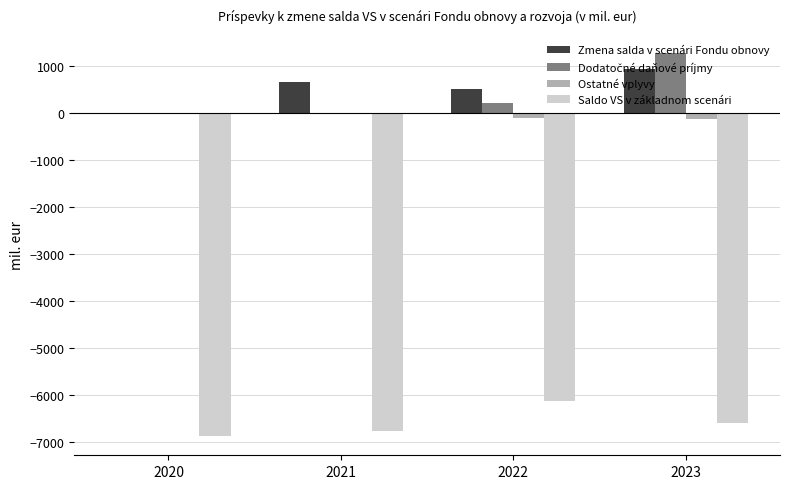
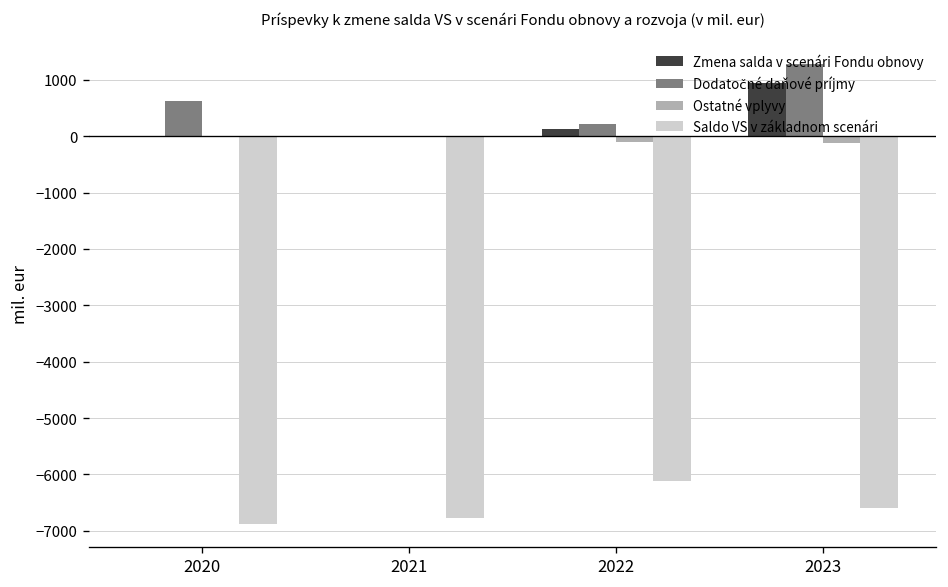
  {
    "Zmena salda v scenári Fondu obnovy": {
      "2020": 0,
-     "2021": 700,
-     "2022": 500,
+     "2021": 0,
+     "2022": 100,
      "2023": 900
    },
    "Dodatočné daňové príjmy": {
-     "2020": 0,
+     "2020": 600,
      "2021": 0,
      "2022": 200,
      "2023": 1300
    }
  }
